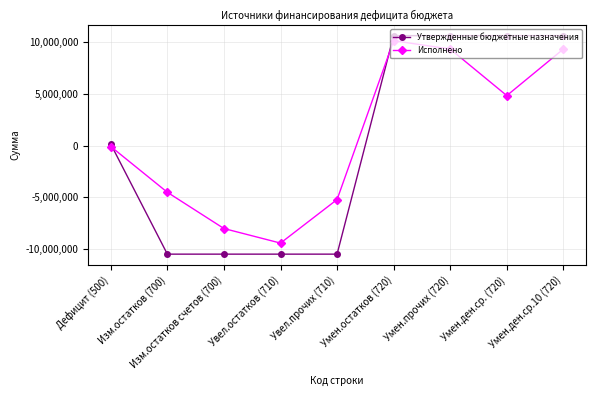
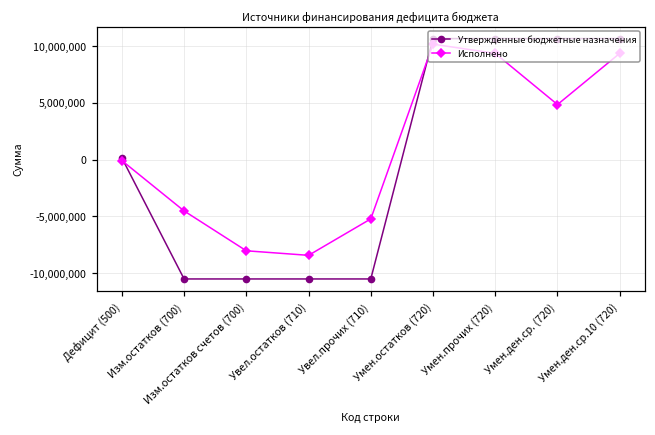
  {
    "Утвержденные бюджетные назначения": {
      "Изм.остатков (700)": "-10,500,000",
      "Изм.остатков счетов (700)": "-10,500,000",
      "Увел.остатков (710)": "-10,500,000",
      "Увел.прочих (710)": "-10,500,000"
    },
    "Исполнено": {
      "Изм.остатков (700)": "-4,500,000",
      "Изм.остатков счетов (700)": "-8,000,000",
-     "Увел.остатков (710)": "-9,400,000",
+     "Увел.остатков (710)": "-8,400,000",
      "Увел.прочих (710)": "-5,200,000",
      "Умен.ден.ср. (720)": "4,800,000"
    }
  }
